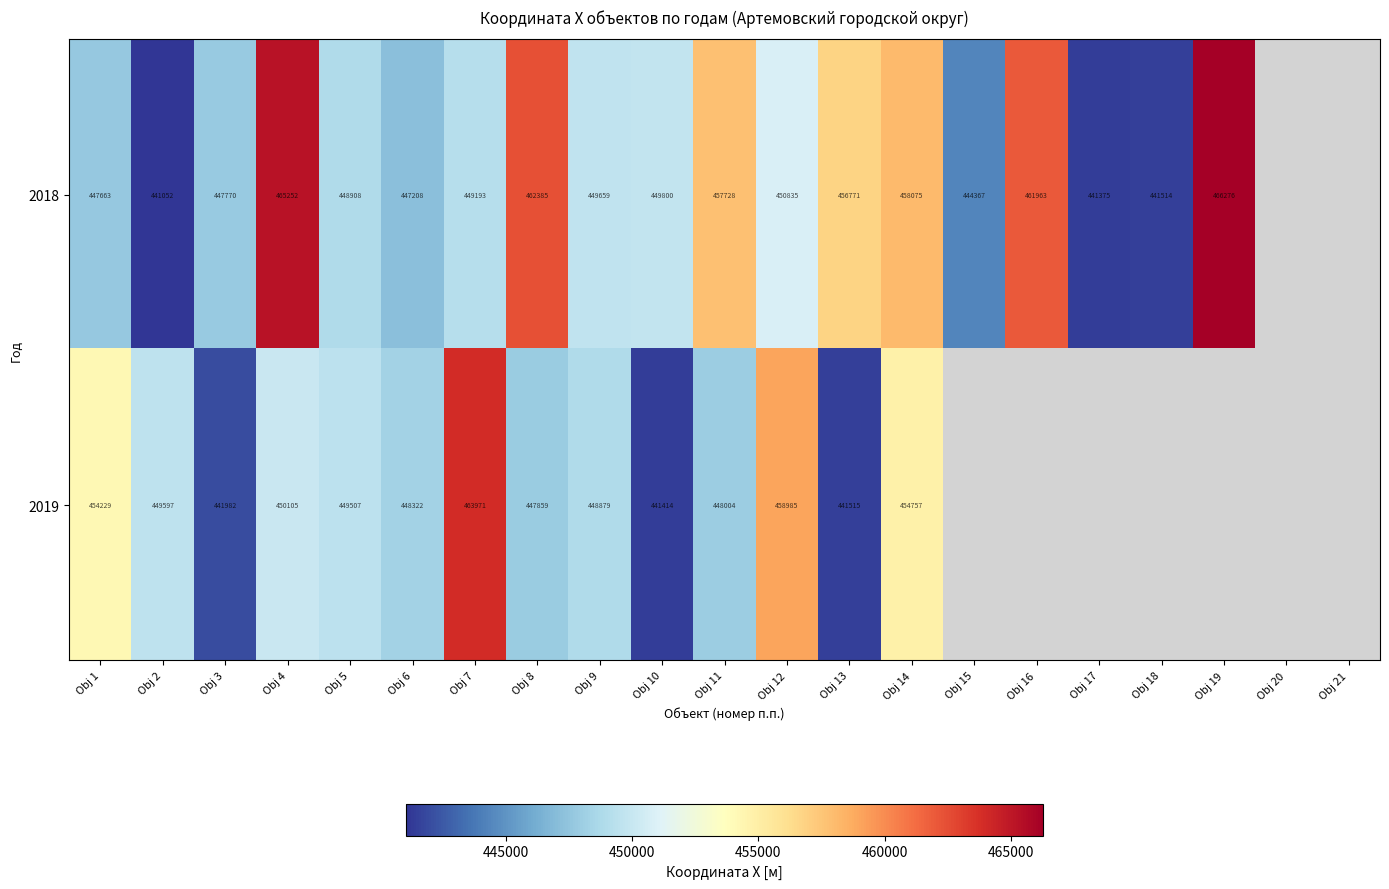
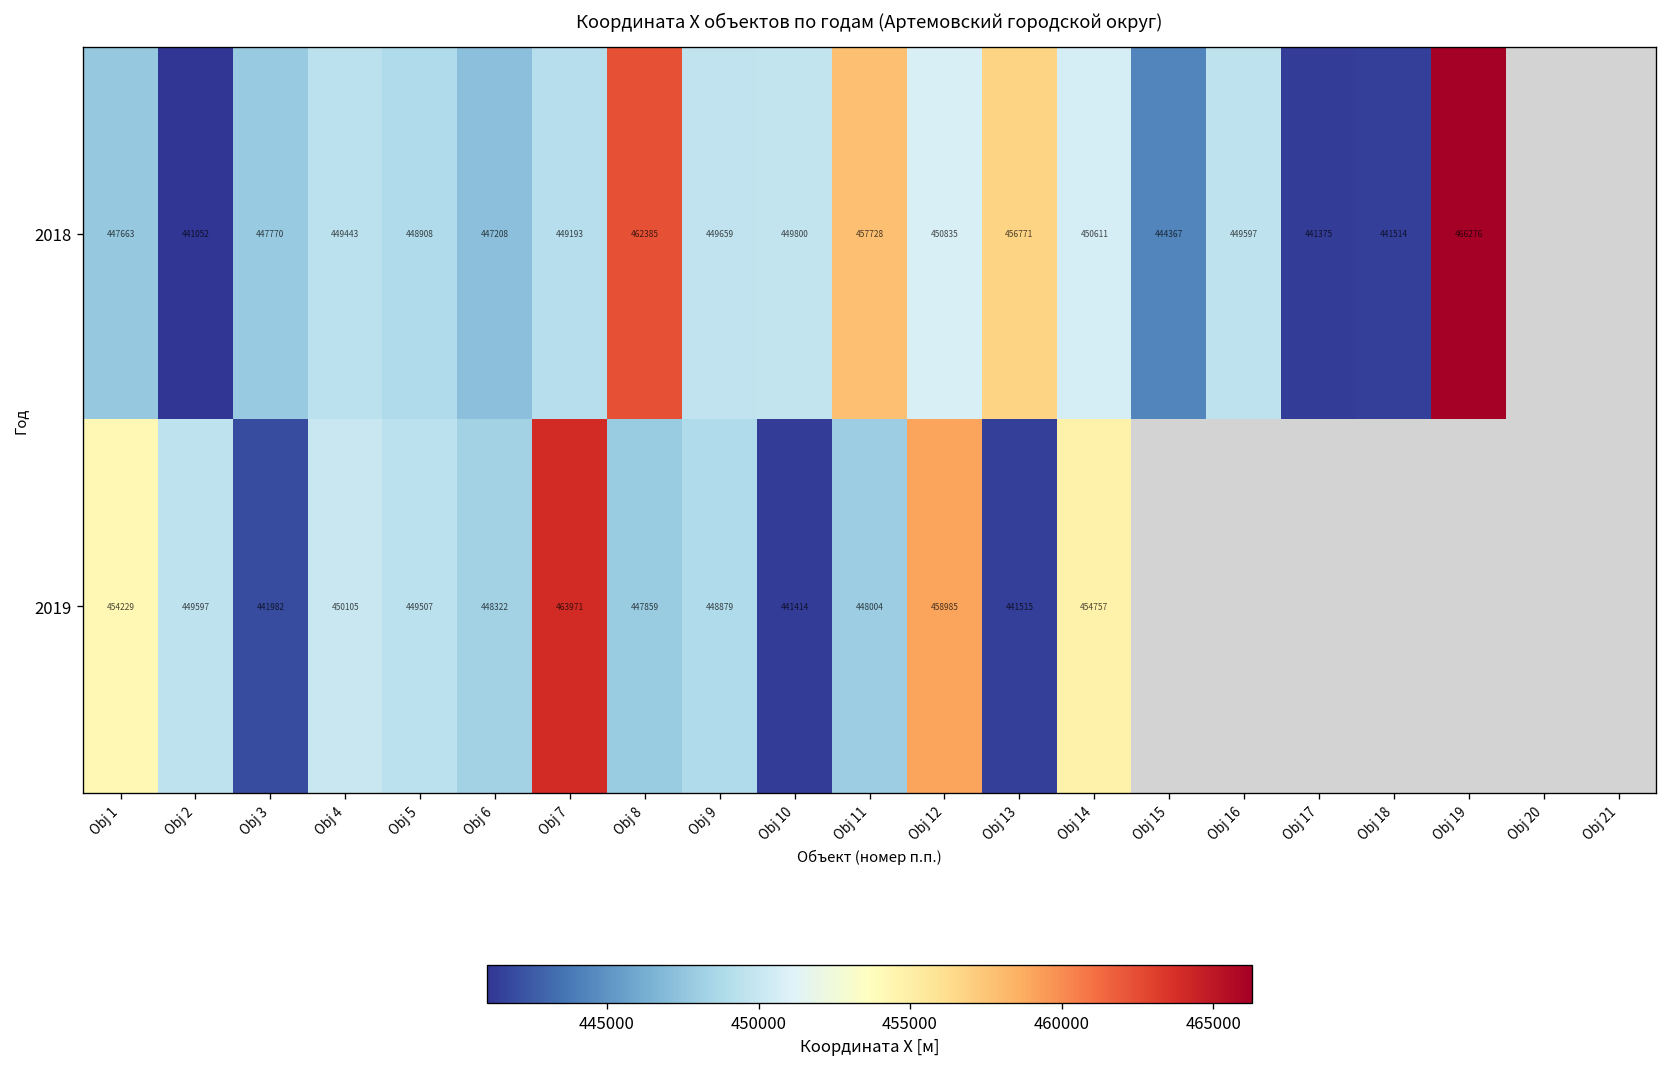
  {
    "2018": {
      "Obj 1": 447663,
      "Obj 2": 441052,
      "Obj 3": 447770,
-     "Obj 4": 465252,
+     "Obj 4": 449443,
      "Obj 5": 448908,
      "Obj 6": 447208,
      "Obj 7": 449193,
      "Obj 8": 462385,
      "Obj 9": 449659,
      "Obj 10": 449800,
      "Obj 11": 457728,
      "Obj 12": 450835,
      "Obj 13": 456771,
-     "Obj 14": 458075,
+     "Obj 14": 450611,
      "Obj 15": 444367,
-     "Obj 16": 461963,
+     "Obj 16": 449597,
      "Obj 17": 441375,
      "Obj 18": 441514,
      "Obj 19": 466276
    },
    "2019": {
      "Obj 1": 454229,
      "Obj 2": 449597,
      "Obj 3": 441982,
      "Obj 4": 450105,
      "Obj 5": 449507,
      "Obj 6": 448322,
      "Obj 7": 463971,
      "Obj 8": 447859,
      "Obj 9": 448879,
      "Obj 10": 441414,
      "Obj 11": 448004,
      "Obj 12": 458985,
      "Obj 13": 441515,
      "Obj 14": 454757
    }
  }
